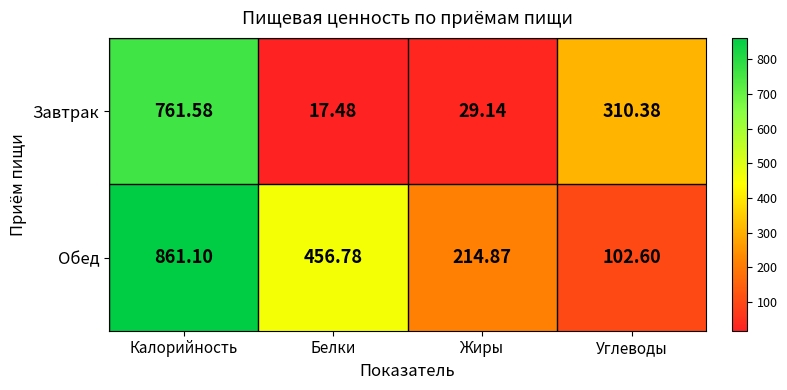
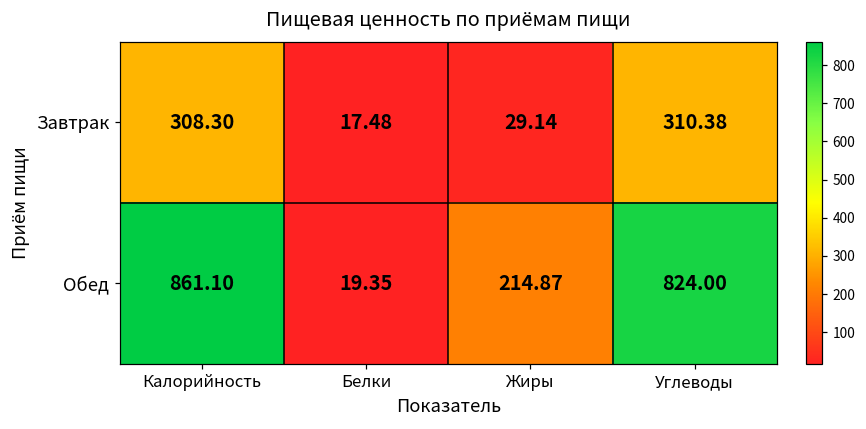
  {
    "Завтрак": {
-     "Калорийность": 761.58,
+     "Калорийность": 308.30,
      "Белки": 17.48,
      "Жиры": 29.14,
      "Углеводы": 310.38
    },
    "Обед": {
      "Калорийность": 861.10,
-     "Белки": 456.78,
+     "Белки": 19.35,
      "Жиры": 214.87,
-     "Углеводы": 102.60
+     "Углеводы": 824.00
    }
  }
